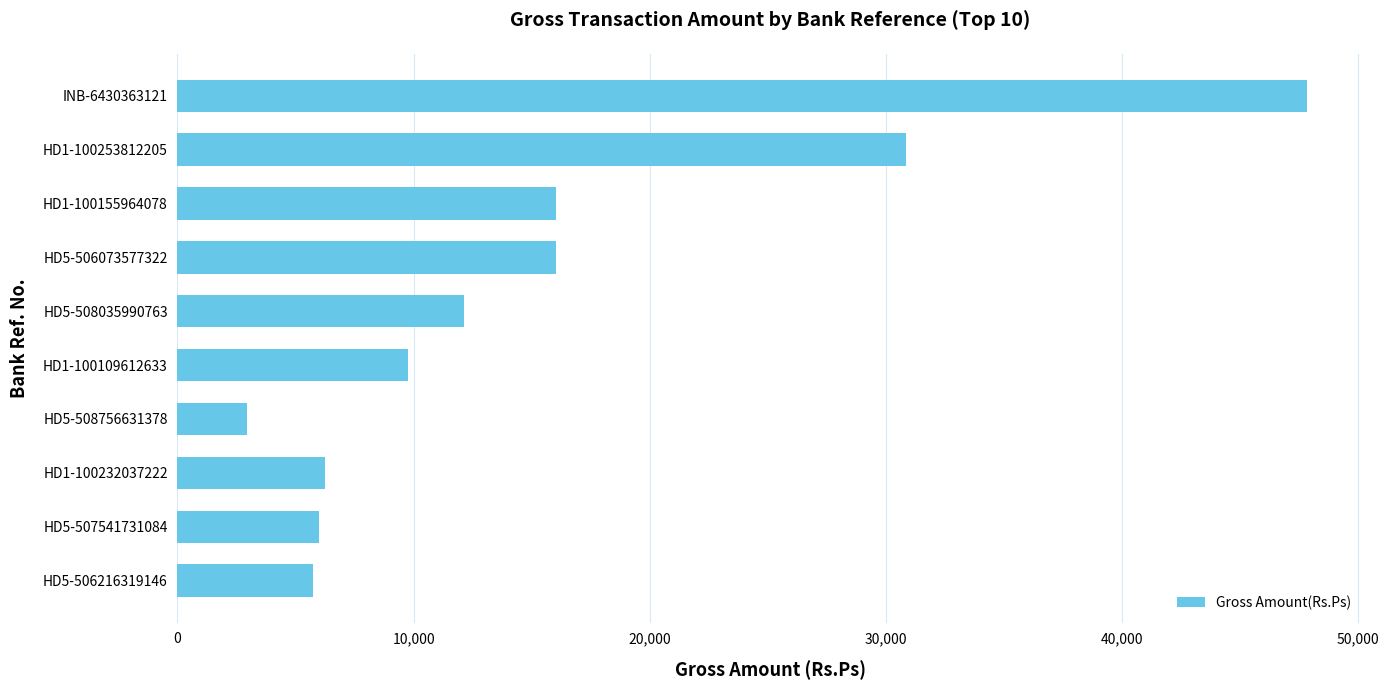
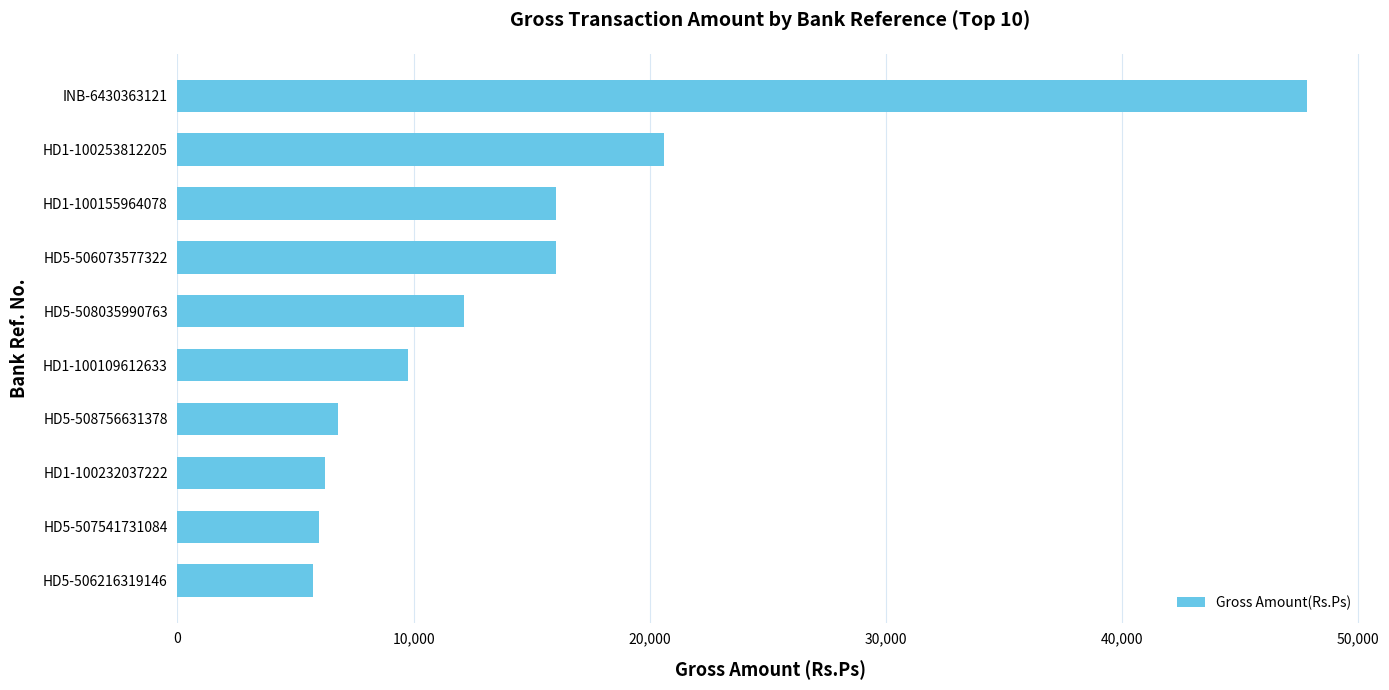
  {
    "INB-6430363121": "47,800",
-   "HD1-100253812205": "30,800",
+   "HD1-100253812205": "20,600",
    "HD1-100155964078": "16,000",
    "HD5-506073577322": "16,000",
    "HD5-508035990763": "12,100",
    "HD1-100109612633": "9,800",
-   "HD5-508756631378": "3,000",
+   "HD5-508756631378": "6,800",
    "HD1-100232037222": "6,300",
    "HD5-507541731084": "6,000",
    "HD5-506216319146": "5,700"
  }
